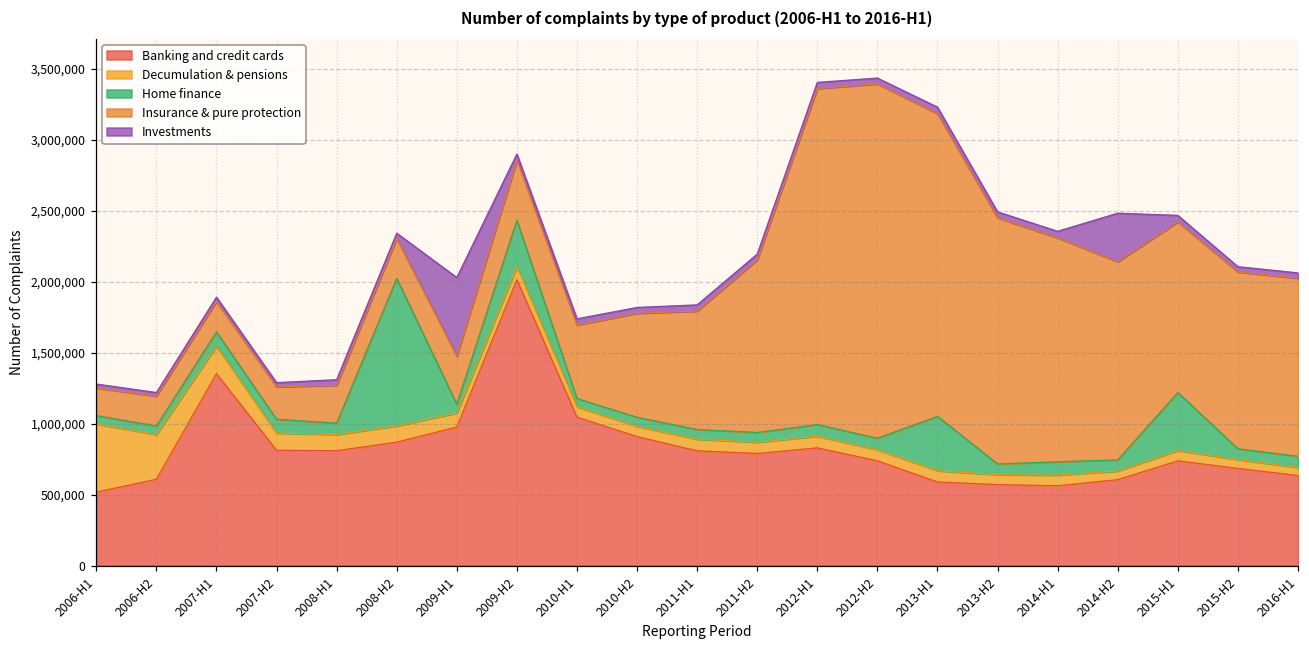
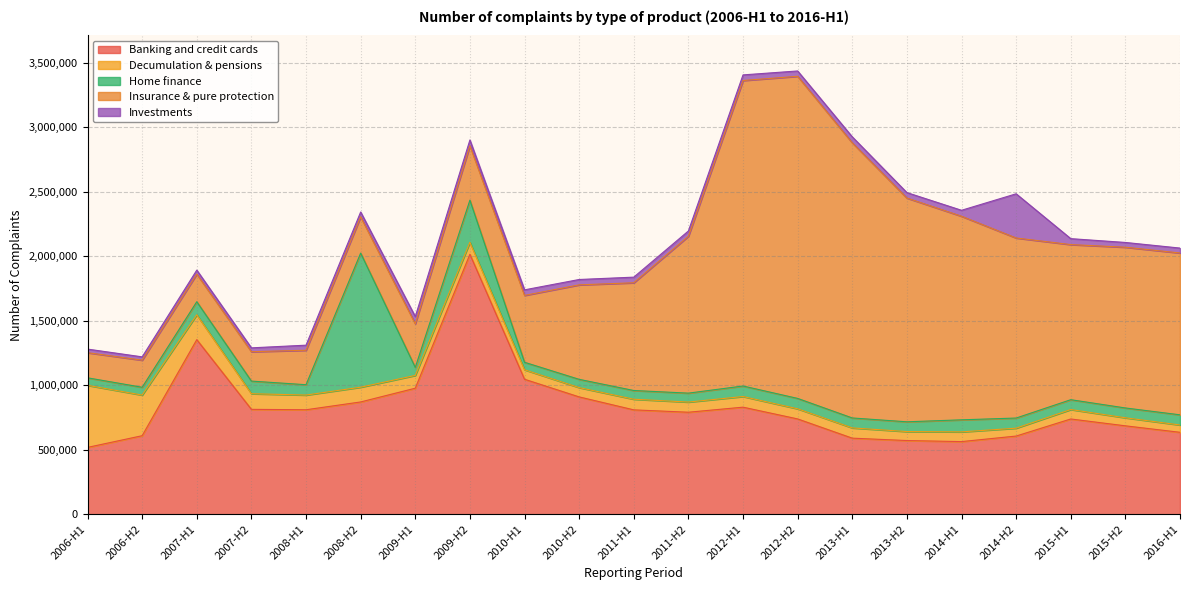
  {
    "Home finance": {
      "2006-H1": "60,000",
      "2006-H2": "60,000",
      "2007-H1": "100,000",
      "2007-H2": "100,000",
      "2008-H1": "80,000",
      "2008-H2": "1,040,000",
      "2009-H1": "60,000",
      "2009-H2": "330,000",
      "2010-H1": "60,000",
      "2010-H2": "60,000",
      "2011-H1": "70,000",
      "2011-H2": "70,000",
      "2012-H1": "80,000",
      "2012-H2": "80,000",
-     "2013-H1": "380,000",
+     "2013-H1": "80,000",
      "2013-H2": "80,000",
      "2014-H1": "90,000",
      "2014-H2": "80,000",
-     "2015-H1": "410,000",
+     "2015-H1": "80,000",
      "2015-H2": "80,000",
      "2016-H1": "80,000"
    },
    "Investments": {
      "2006-H1": "30,000",
      "2006-H2": "30,000",
      "2007-H1": "30,000",
      "2007-H2": "30,000",
      "2008-H1": "40,000",
      "2008-H2": "40,000",
-     "2009-H1": "550,000",
+     "2009-H1": "60,000",
      "2009-H2": "40,000",
      "2010-H1": "40,000",
      "2010-H2": "40,000",
      "2011-H1": "40,000",
      "2011-H2": "40,000",
      "2012-H1": "40,000",
      "2012-H2": "40,000",
      "2013-H1": "50,000",
      "2013-H2": "40,000",
      "2014-H1": "50,000",
      "2014-H2": "340,000",
      "2015-H1": "50,000",
      "2015-H2": "40,000",
      "2016-H1": "40,000"
    }
  }
